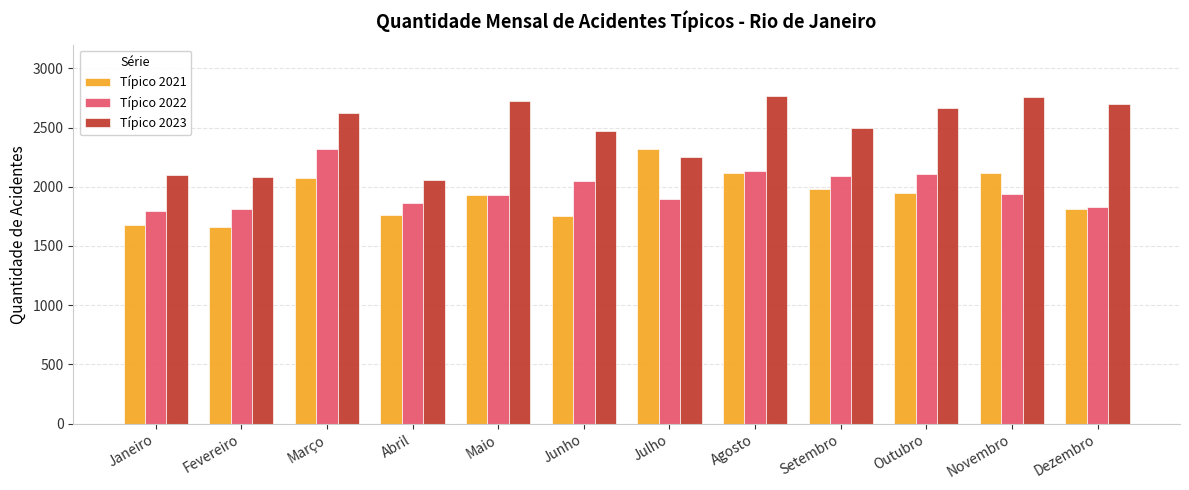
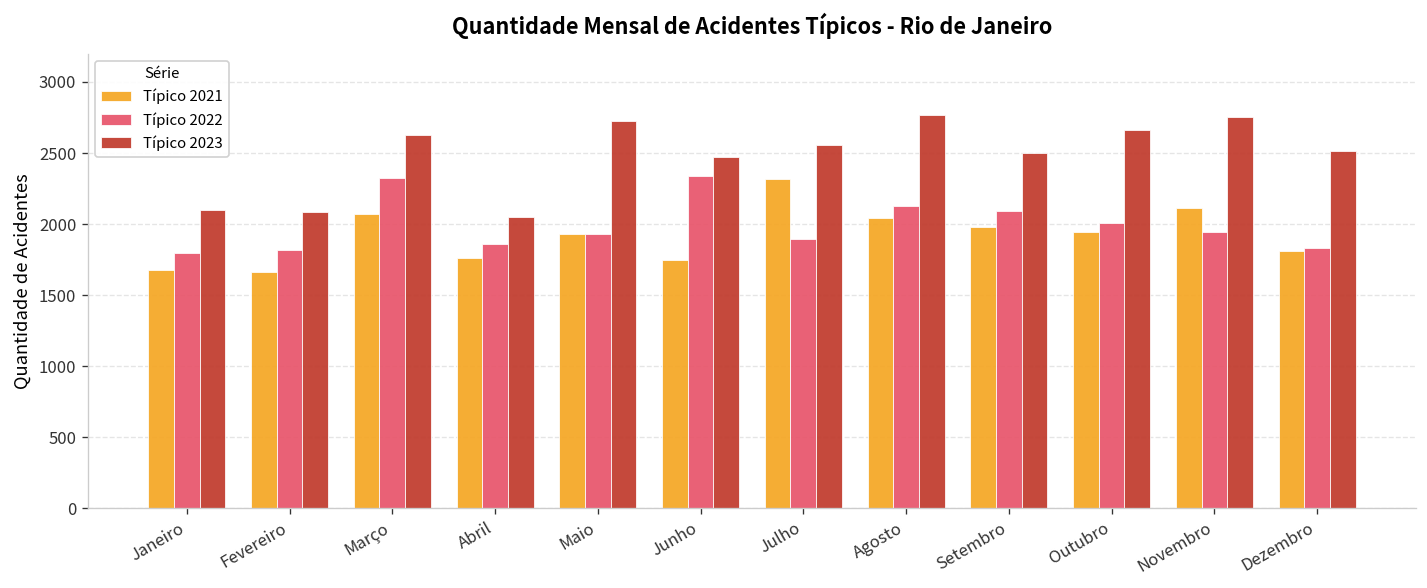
  {
    "Típico 2021": {
      "Janeiro": 1680,
      "Fevereiro": 1660,
      "Março": 2070,
      "Abril": 1760,
      "Maio": 1930,
      "Junho": 1750,
      "Julho": 2320,
-     "Agosto": 2110,
+     "Agosto": 2040,
      "Setembro": 1980,
      "Outubro": 1950,
      "Novembro": 2110,
      "Dezembro": 1810
    },
    "Típico 2022": {
      "Janeiro": 1800,
      "Fevereiro": 1820,
      "Março": 2320,
      "Abril": 1860,
      "Maio": 1930,
-     "Junho": 2050,
+     "Junho": 2340,
      "Julho": 1900,
      "Agosto": 2130,
      "Setembro": 2090,
-     "Outubro": 2100,
+     "Outubro": 2010,
      "Novembro": 1940,
      "Dezembro": 1830
    },
    "Típico 2023": {
      "Janeiro": 2100,
      "Fevereiro": 2080,
      "Março": 2630,
      "Abril": 2050,
      "Maio": 2730,
      "Junho": 2470,
-     "Julho": 2260,
+     "Julho": 2560,
      "Agosto": 2770,
      "Setembro": 2500,
      "Outubro": 2660,
      "Novembro": 2760,
-     "Dezembro": 2700
+     "Dezembro": 2520
    }
  }
